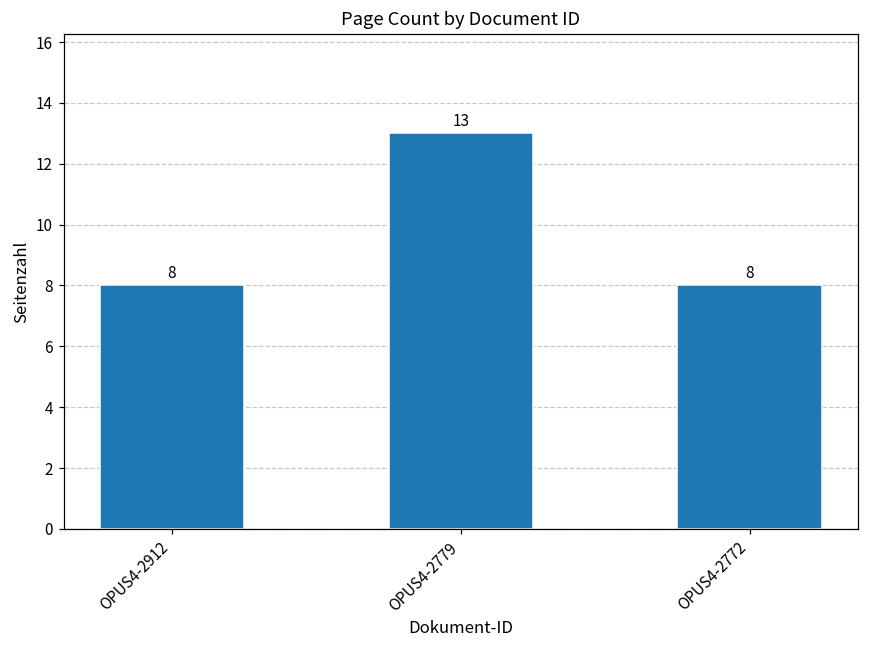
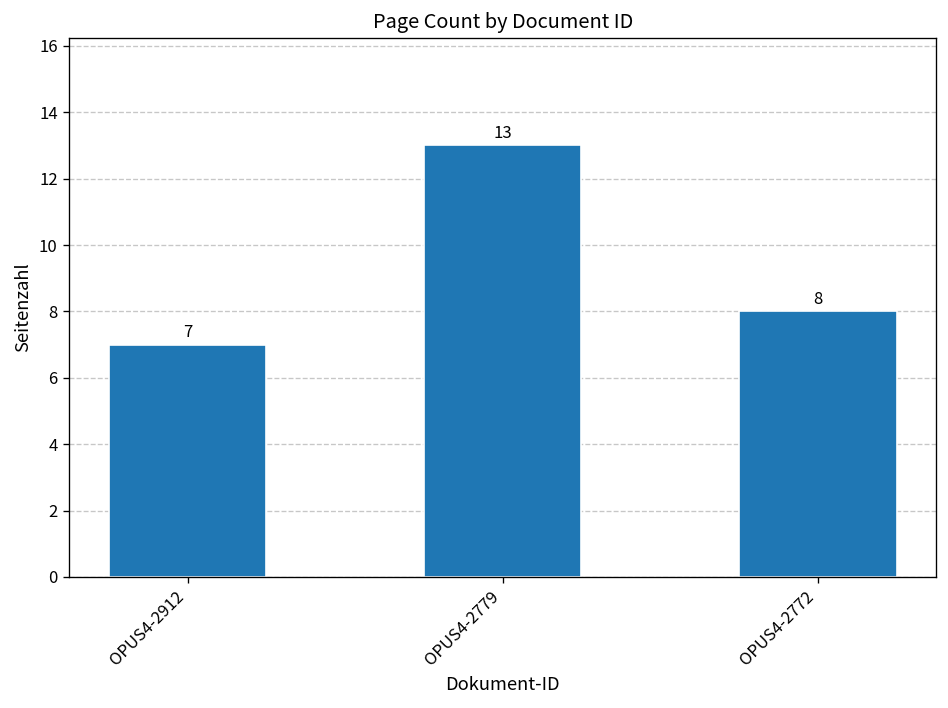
  {
-   "OPUS4-2912": 8,
+   "OPUS4-2912": 7,
    "OPUS4-2779": 13,
    "OPUS4-2772": 8
  }
